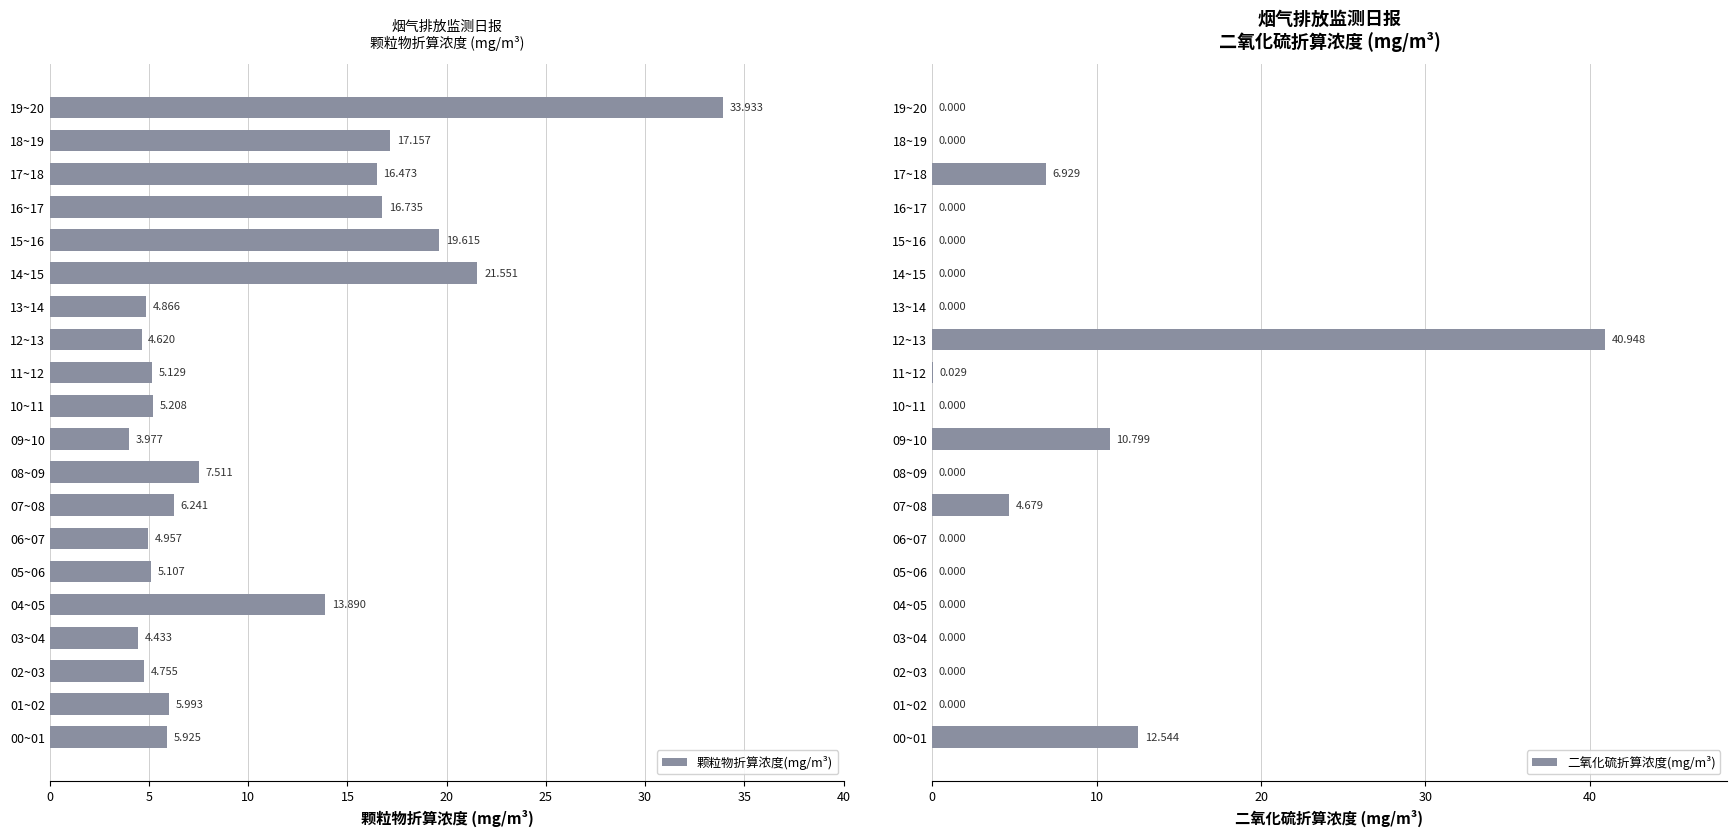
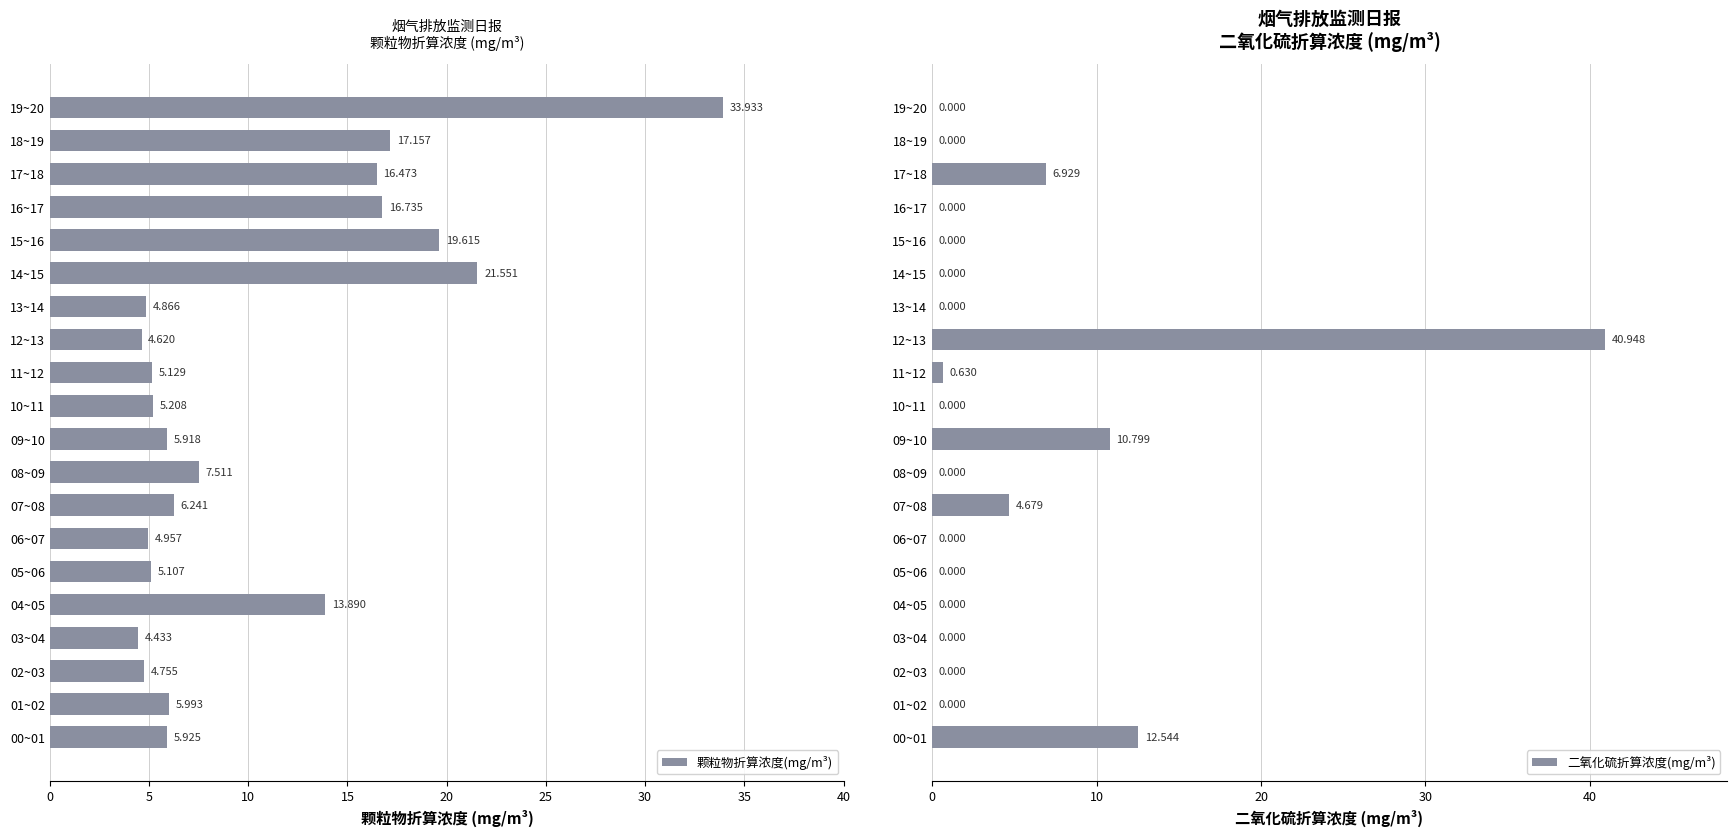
  {
    "烟气排放监测日报 颗粒物折算浓度 (mg/m³)": {
      "19~20": 33.933,
      "18~19": 17.157,
      "17~18": 16.473,
      "16~17": 16.735,
      "15~16": 19.615,
      "14~15": 21.551,
      "13~14": 4.866,
      "12~13": 4.620,
      "11~12": 5.129,
      "10~11": 5.208,
-     "09~10": 3.977,
+     "09~10": 5.918,
      "08~09": 7.511,
      "07~08": 6.241,
      "06~07": 4.957,
      "05~06": 5.107,
      "04~05": 13.890,
      "03~04": 4.433,
      "02~03": 4.755,
      "01~02": 5.993,
      "00~01": 5.925
    },
    "烟气排放监测日报 二氧化硫折算浓度 (mg/m³)": {
      "19~20": 0.000,
      "18~19": 0.000,
      "17~18": 6.929,
      "16~17": 0.000,
      "15~16": 0.000,
      "14~15": 0.000,
      "13~14": 0.000,
      "12~13": 40.948,
-     "11~12": 0.029,
+     "11~12": 0.630,
      "10~11": 0.000,
      "09~10": 10.799,
      "08~09": 0.000,
      "07~08": 4.679,
      "06~07": 0.000,
      "05~06": 0.000,
      "04~05": 0.000,
      "03~04": 0.000,
      "02~03": 0.000,
      "01~02": 0.000,
      "00~01": 12.544
    }
  }
